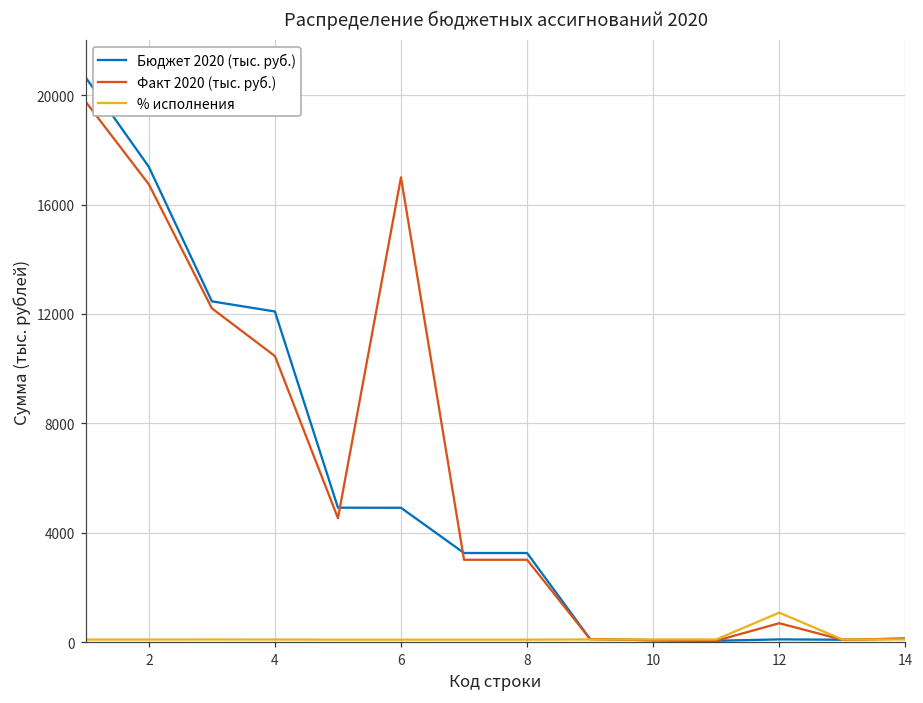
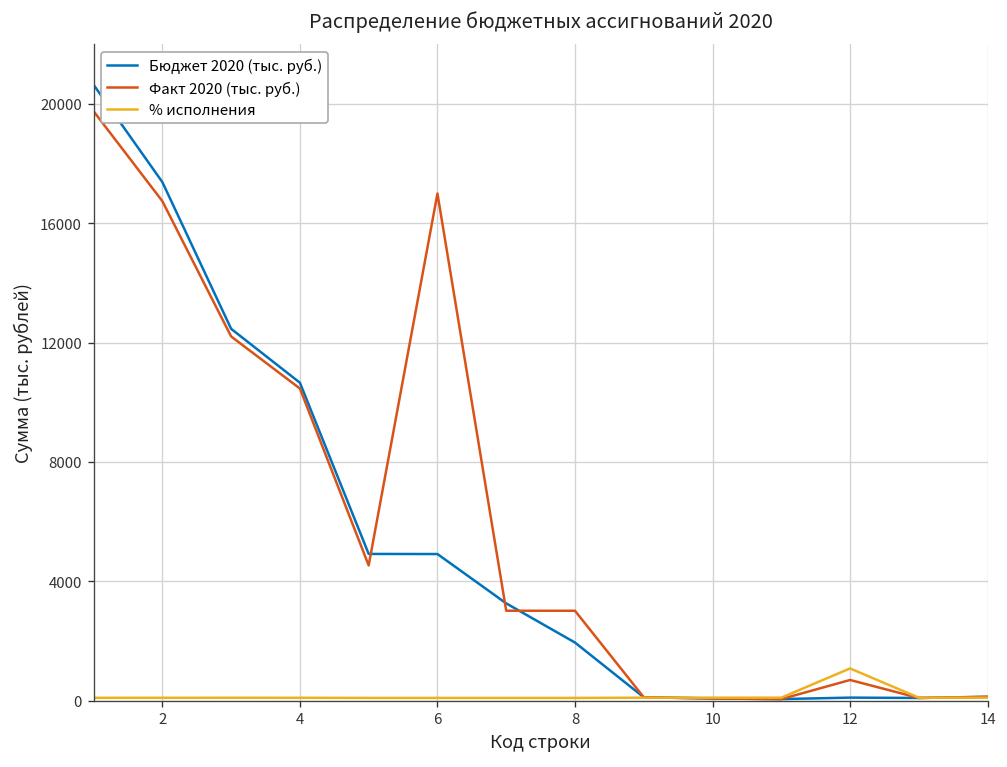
  {
    "Бюджет 2020 (тыс. руб.)": {
      "2": 17400,
-     "4": 12100,
+     "4": 10700,
      "6": 4900,
-     "8": 3300,
+     "8": 1900,
      "12": 100
    },
    "Факт 2020 (тыс. руб.)": {
      "2": 16700,
      "4": 10500,
      "6": 17000,
      "8": 3000,
      "12": 700
    },
    "% исполнения": {
      "2": 100,
      "4": 100,
      "6": 100,
      "8": 100,
      "12": 1100
    }
  }
